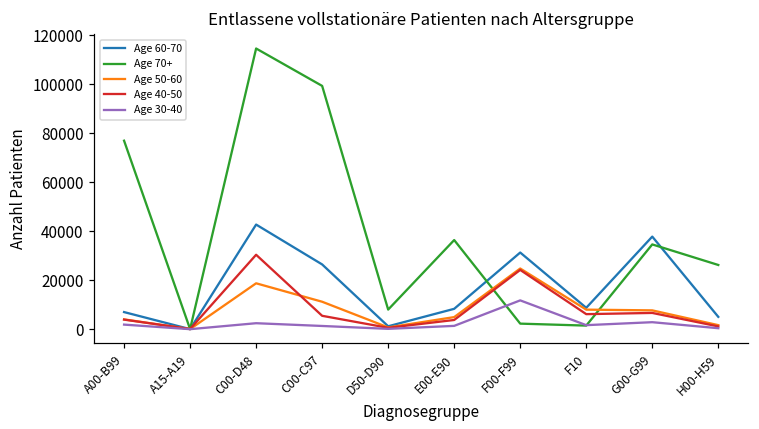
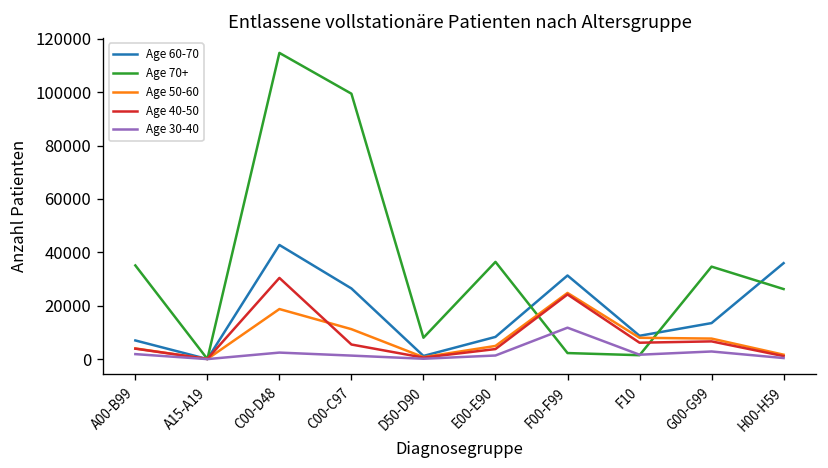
  {
    "Age 60-70": {
      "A00-B99": 7000,
      "C00-D48": 43000,
      "C00-C97": 27000,
      "E00-E90": 8000,
      "F00-F99": 31000,
-     "G00-G99": 38000,
-     "H00-H59": 5000
+     "G00-G99": 14000,
+     "H00-H59": 36000
    },
    "Age 70+": {
-     "A00-B99": 77000,
+     "A00-B99": 35000,
      "C00-D48": 115000,
      "C00-C97": 99000,
      "D50-D90": 8000,
      "E00-E90": 36000,
      "F00-F99": 2000,
      "G00-G99": 35000,
      "H00-H59": 26000
    },
    "Age 50-60": {
      "C00-D48": 19000,
      "C00-C97": 11000,
      "E00-E90": 5000
    },
    "Age 40-50": {
      "C00-D48": 30000,
      "C00-C97": 6000,
      "E00-E90": 4000,
      "F10": 6000
    },
    "Age 30-40": {
      "A00-B99": 2000,
      "C00-D48": 3000,
      "C00-C97": 1000,
      "E00-E90": 1000,
      "F00-F99": 12000,
      "G00-G99": 3000
    }
  }
